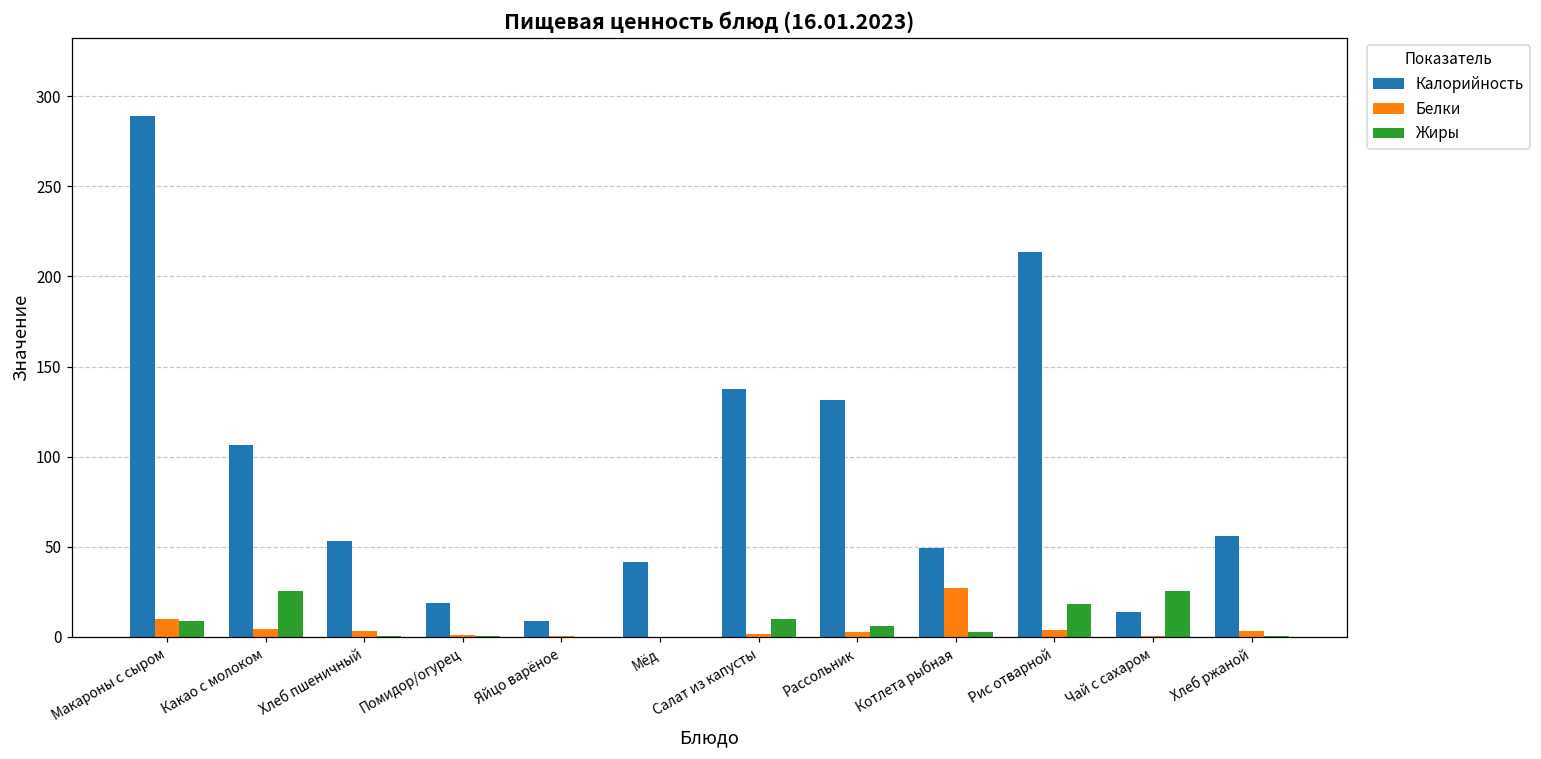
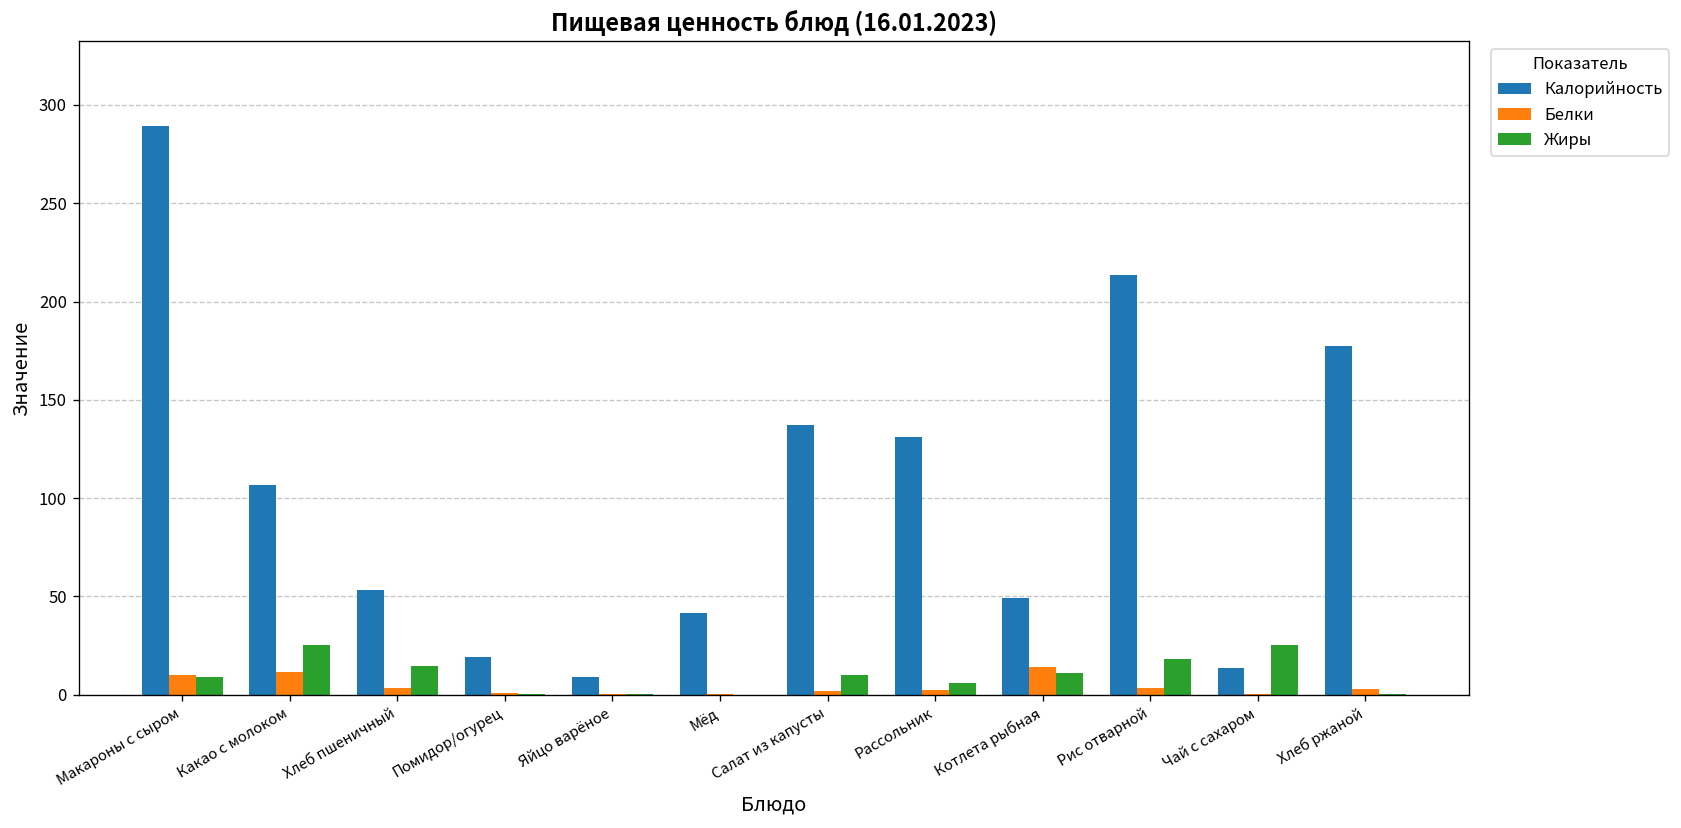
  {
    "Калорийность": {
      "Макароны с сыром": 289,
      "Какао с молоком": 107,
      "Хлеб пшеничный": 53,
      "Помидор/огурец": 19,
      "Яйцо варёное": 9,
      "Мёд": 41,
      "Салат из капусты": 137,
      "Рассольник": 131,
      "Котлета рыбная": 49,
      "Рис отварной": 214,
      "Чай с сахаром": 14,
-     "Хлеб ржаной": 56
+     "Хлеб ржаной": 177
    },
    "Белки": {
      "Макароны с сыром": 10,
-     "Какао с молоком": 5,
+     "Какао с молоком": 12,
      "Хлеб пшеничный": 3,
      "Салат из капусты": 2,
      "Рассольник": 2,
-     "Котлета рыбная": 27,
+     "Котлета рыбная": 14,
      "Рис отварной": 4,
      "Хлеб ржаной": 3
    },
    "Жиры": {
      "Макароны с сыром": 9,
      "Какао с молоком": 25,
-     "Хлеб пшеничный": 1,
+     "Хлеб пшеничный": 15,
      "Мёд": 0,
      "Салат из капусты": 10,
      "Рассольник": 6,
-     "Котлета рыбная": 3,
+     "Котлета рыбная": 11,
      "Рис отварной": 18,
      "Чай с сахаром": 25
    }
  }
